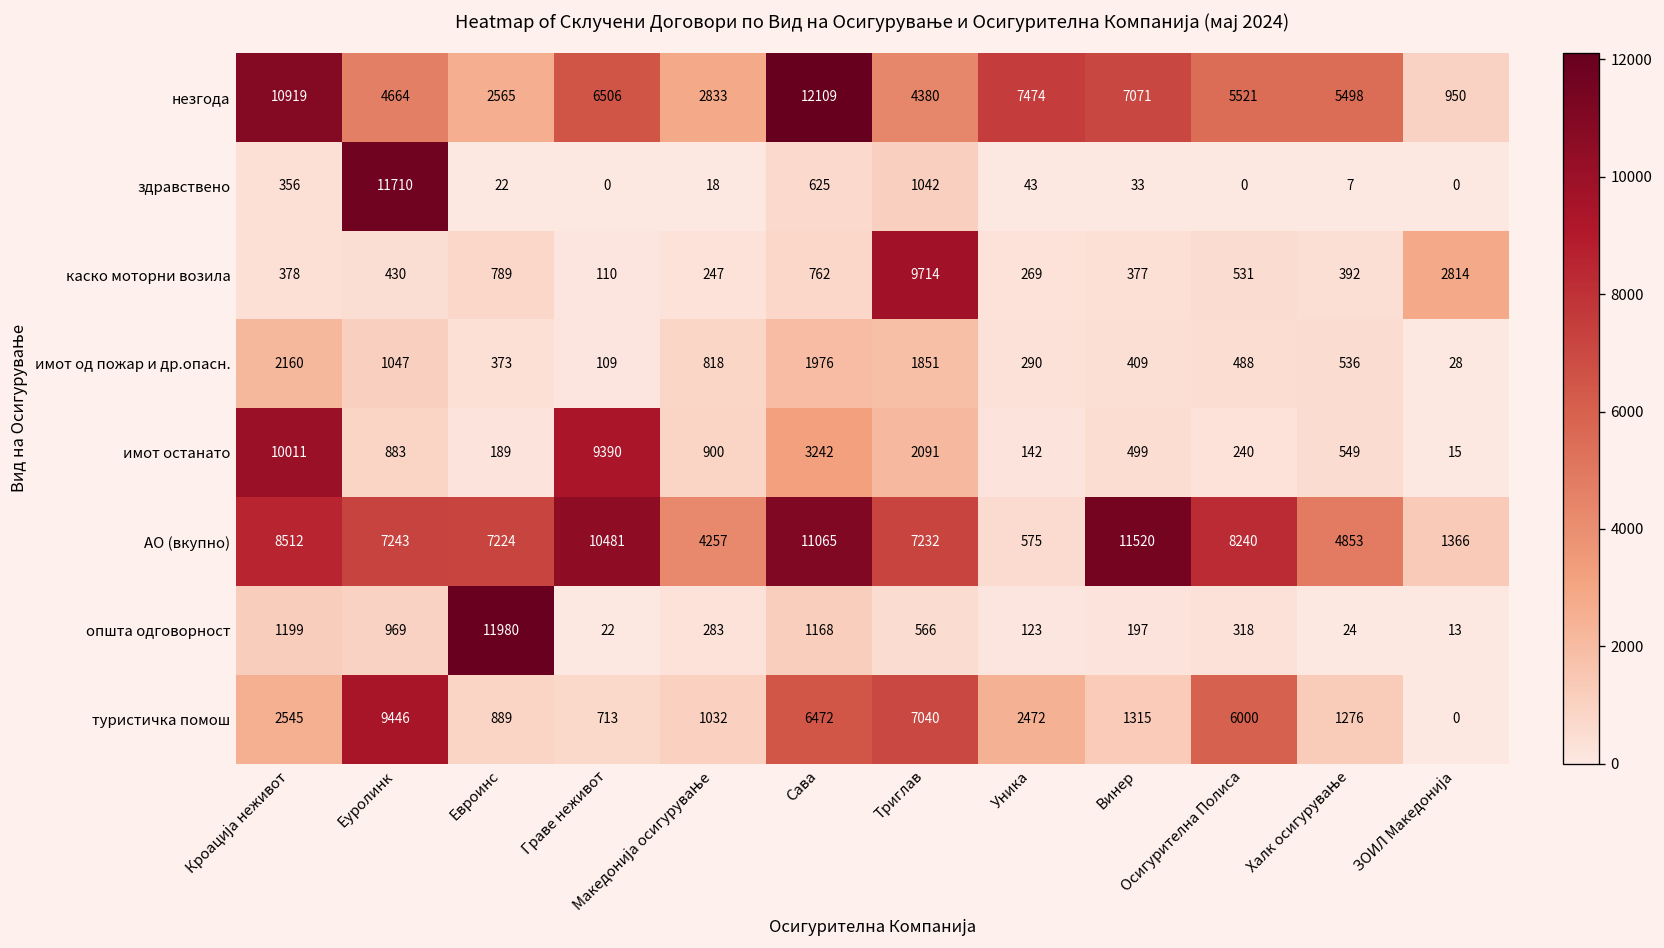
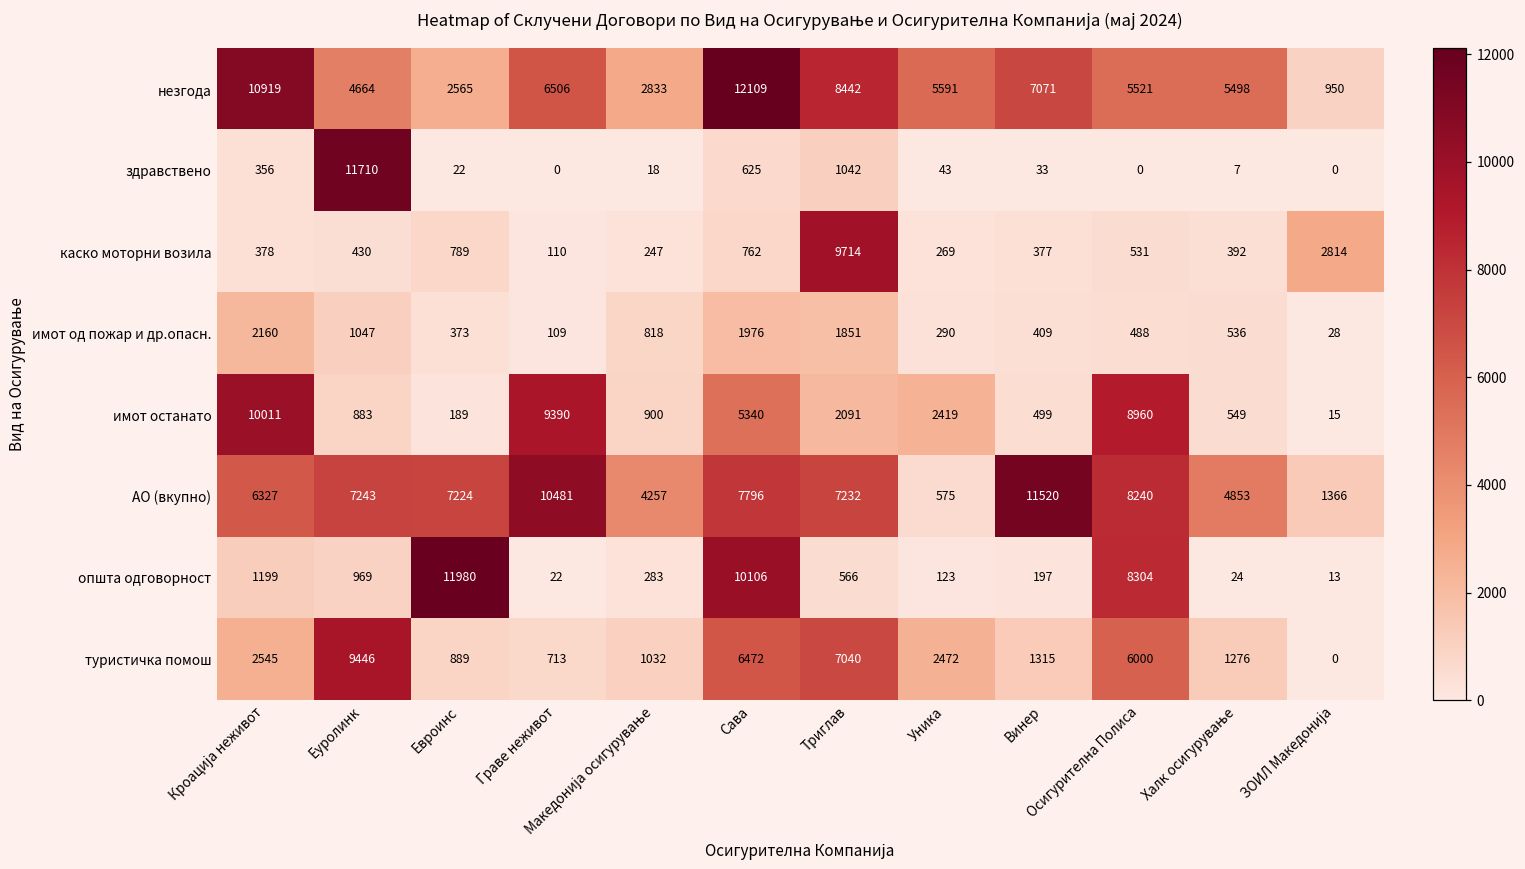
  {
    "незгода": {
      "Кроација неживот": 10919,
      "Еуролинк": 4664,
      "Евроинс": 2565,
      "Граве неживот": 6506,
      "Македонија осигурување": 2833,
      "Сава": 12109,
-     "Триглав": 4380,
-     "Уника": 7474,
+     "Триглав": 8442,
+     "Уника": 5591,
      "Винер": 7071,
      "Осигурителна Полиса": 5521,
      "Халк осигурување": 5498,
      "ЗОИЛ Македонија": 950
    },
    "здравствено": {
      "Кроација неживот": 356,
      "Еуролинк": 11710,
      "Евроинс": 22,
      "Граве неживот": 0,
      "Македонија осигурување": 18,
      "Сава": 625,
      "Триглав": 1042,
      "Уника": 43,
      "Винер": 33,
      "Осигурителна Полиса": 0,
      "Халк осигурување": 7,
      "ЗОИЛ Македонија": 0
    },
    "каско моторни возила": {
      "Кроација неживот": 378,
      "Еуролинк": 430,
      "Евроинс": 789,
      "Граве неживот": 110,
      "Македонија осигурување": 247,
      "Сава": 762,
      "Триглав": 9714,
      "Уника": 269,
      "Винер": 377,
      "Осигурителна Полиса": 531,
      "Халк осигурување": 392,
      "ЗОИЛ Македонија": 2814
    },
    "имот од пожар и др.опасн.": {
      "Кроација неживот": 2160,
      "Еуролинк": 1047,
      "Евроинс": 373,
      "Граве неживот": 109,
      "Македонија осигурување": 818,
      "Сава": 1976,
      "Триглав": 1851,
      "Уника": 290,
      "Винер": 409,
      "Осигурителна Полиса": 488,
      "Халк осигурување": 536,
      "ЗОИЛ Македонија": 28
    },
    "имот останато": {
      "Кроација неживот": 10011,
      "Еуролинк": 883,
      "Евроинс": 189,
      "Граве неживот": 9390,
      "Македонија осигурување": 900,
-     "Сава": 3242,
+     "Сава": 5340,
      "Триглав": 2091,
-     "Уника": 142,
+     "Уника": 2419,
      "Винер": 499,
-     "Осигурителна Полиса": 240,
+     "Осигурителна Полиса": 8960,
      "Халк осигурување": 549,
      "ЗОИЛ Македонија": 15
    },
    "АО (вкупно)": {
-     "Кроација неживот": 8512,
+     "Кроација неживот": 6327,
      "Еуролинк": 7243,
      "Евроинс": 7224,
      "Граве неживот": 10481,
      "Македонија осигурување": 4257,
-     "Сава": 11065,
+     "Сава": 7796,
      "Триглав": 7232,
      "Уника": 575,
      "Винер": 11520,
      "Осигурителна Полиса": 8240,
      "Халк осигурување": 4853,
      "ЗОИЛ Македонија": 1366
    },
    "општа одговорност": {
      "Кроација неживот": 1199,
      "Еуролинк": 969,
      "Евроинс": 11980,
      "Граве неживот": 22,
      "Македонија осигурување": 283,
-     "Сава": 1168,
+     "Сава": 10106,
      "Триглав": 566,
      "Уника": 123,
      "Винер": 197,
-     "Осигурителна Полиса": 318,
+     "Осигурителна Полиса": 8304,
      "Халк осигурување": 24,
      "ЗОИЛ Македонија": 13
    },
    "туристичка помош": {
      "Кроација неживот": 2545,
      "Еуролинк": 9446,
      "Евроинс": 889,
      "Граве неживот": 713,
      "Македонија осигурување": 1032,
      "Сава": 6472,
      "Триглав": 7040,
      "Уника": 2472,
      "Винер": 1315,
      "Осигурителна Полиса": 6000,
      "Халк осигурување": 1276,
      "ЗОИЛ Македонија": 0
    }
  }
